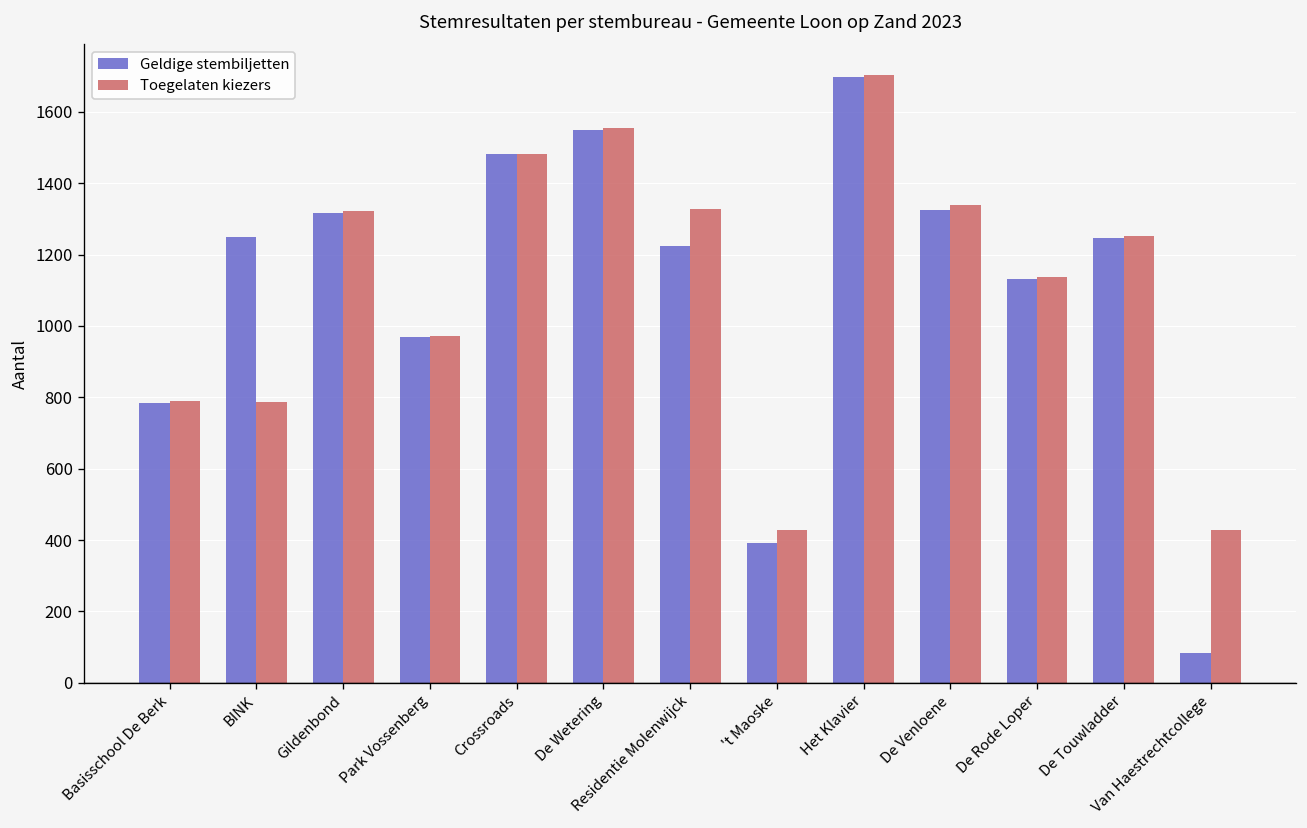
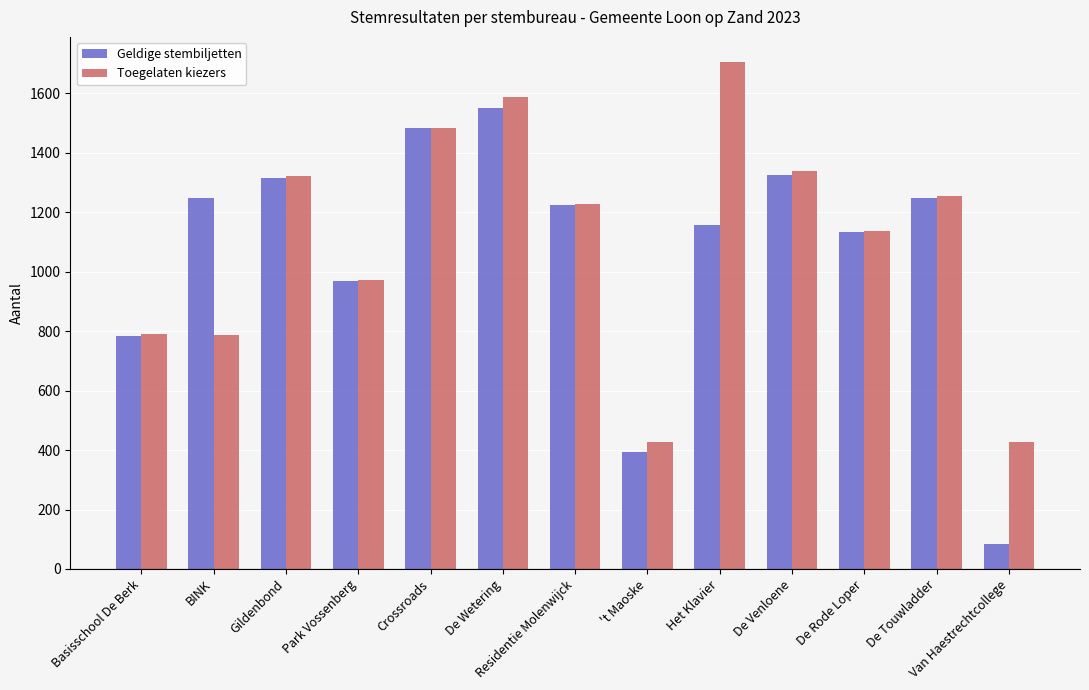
  {
    "Geldige stembiljetten": {
      "Basisschool De Berk": 790,
      "BINK": 1250,
      "Gildenbond": 1320,
      "Park Vossenberg": 970,
      "Crossroads": 1480,
      "De Wetering": 1550,
      "Residentie Molenwijck": 1230,
      "'t Maoske": 390,
-     "Het Klavier": 1700,
+     "Het Klavier": 1160,
      "De Venloene": 1330,
      "De Rode Loper": 1130,
      "De Touwladder": 1250,
      "Van Haestrechtcollege": 80
    },
    "Toegelaten kiezers": {
      "Basisschool De Berk": 790,
      "BINK": 790,
      "Gildenbond": 1320,
      "Park Vossenberg": 970,
      "Crossroads": 1480,
-     "De Wetering": 1560,
-     "Residentie Molenwijck": 1330,
+     "De Wetering": 1590,
+     "Residentie Molenwijck": 1230,
      "'t Maoske": 430,
      "Het Klavier": 1700,
      "De Venloene": 1340,
      "De Rode Loper": 1140,
      "De Touwladder": 1250,
      "Van Haestrechtcollege": 430
    }
  }
